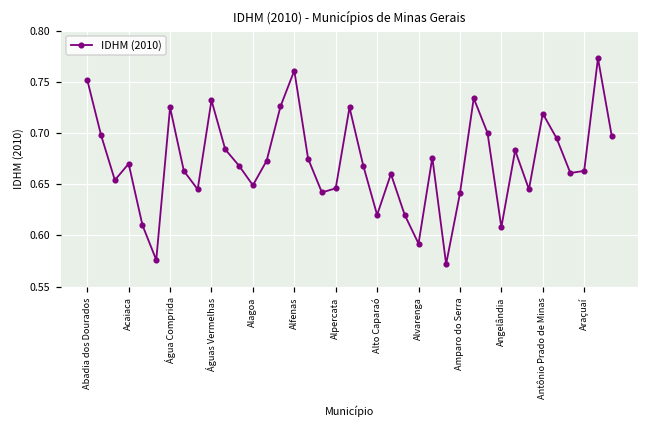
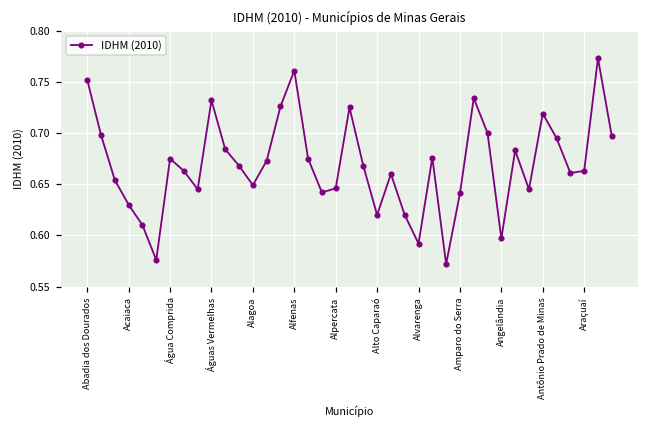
  {
    "Abadia dos Dourados": 0.75,
-   "Acaiaca": 0.67,
-   "Água Comprida": 0.73,
+   "Acaiaca": 0.63,
+   "Água Comprida": 0.68,
    "Águas Vermelhas": 0.73,
    "Alagoa": 0.65,
    "Alfenas": 0.76,
    "Alpercata": 0.65,
    "Alto Caparaó": 0.62,
    "Alvarenga": 0.59,
    "Amparo do Serra": 0.64,
-   "Angelândia": 0.61,
+   "Angelândia": 0.60,
    "Antônio Prado de Minas": 0.72,
    "Araçuaí": 0.66
  }
